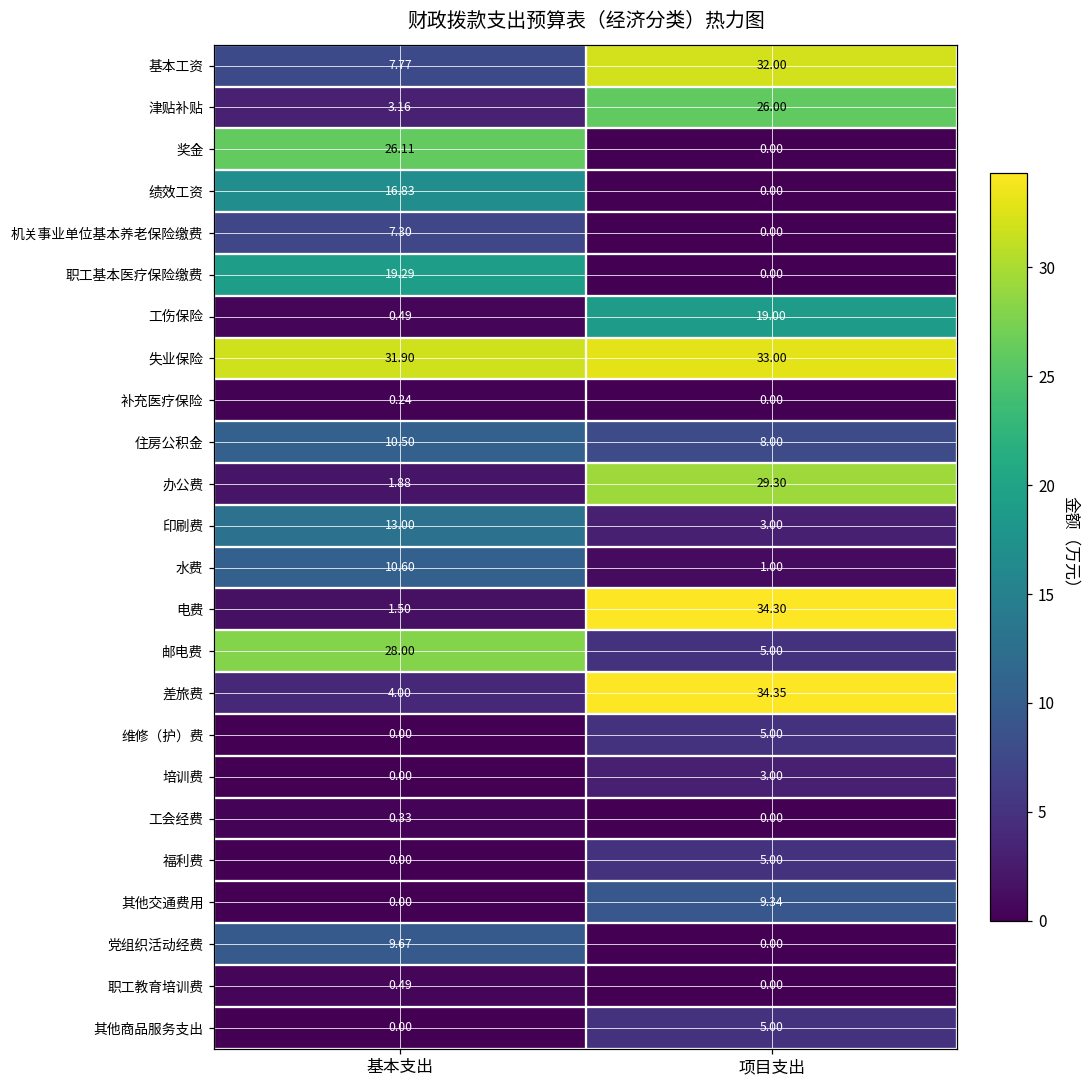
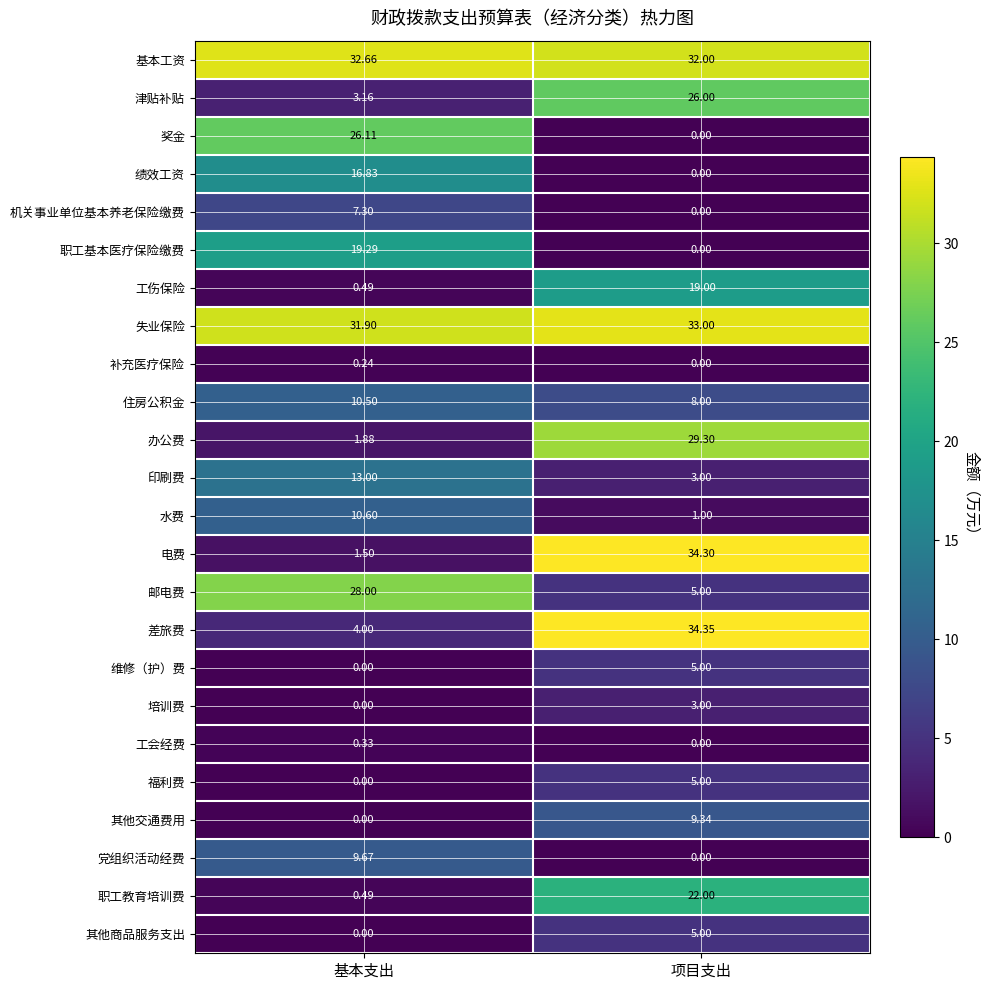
  {
    "基本工资": {
-     "基本支出": 7.77,
+     "基本支出": 32.66,
      "项目支出": 32.00
    },
    "津贴补贴": {
      "基本支出": 3.16,
      "项目支出": 26.00
    },
    "奖金": {
      "基本支出": 26.11,
      "项目支出": 0.00
    },
    "绩效工资": {
      "基本支出": 16.83,
      "项目支出": 0.00
    },
    "机关事业单位基本养老保险缴费": {
      "基本支出": 7.30,
      "项目支出": 0.00
    },
    "职工基本医疗保险缴费": {
      "基本支出": 19.29,
      "项目支出": 0.00
    },
    "工伤保险": {
      "基本支出": 0.49,
      "项目支出": 19.00
    },
    "失业保险": {
      "基本支出": 31.90,
      "项目支出": 33.00
    },
    "补充医疗保险": {
      "基本支出": 0.24,
      "项目支出": 0.00
    },
    "住房公积金": {
      "基本支出": 10.50,
      "项目支出": 8.00
    },
    "办公费": {
      "基本支出": 1.88,
      "项目支出": 29.30
    },
    "印刷费": {
      "基本支出": 13.00,
      "项目支出": 3.00
    },
    "水费": {
      "基本支出": 10.60,
      "项目支出": 1.00
    },
    "电费": {
      "基本支出": 1.50,
      "项目支出": 34.30
    },
    "邮电费": {
      "基本支出": 28.00,
      "项目支出": 5.00
    },
    "差旅费": {
      "基本支出": 4.00,
      "项目支出": 34.35
    },
    "维修（护）费": {
      "基本支出": 0.00,
      "项目支出": 5.00
    },
    "培训费": {
      "基本支出": 0.00,
      "项目支出": 3.00
    },
    "工会经费": {
      "基本支出": 0.33,
      "项目支出": 0.00
    },
    "福利费": {
      "基本支出": 0.00,
      "项目支出": 5.00
    },
    "其他交通费用": {
      "基本支出": 0.00,
      "项目支出": 9.34
    },
    "党组织活动经费": {
      "基本支出": 9.67,
      "项目支出": 0.00
    },
    "职工教育培训费": {
      "基本支出": 0.49,
-     "项目支出": 0.00
+     "项目支出": 22.00
    },
    "其他商品服务支出": {
      "基本支出": 0.00,
      "项目支出": 5.00
    }
  }
